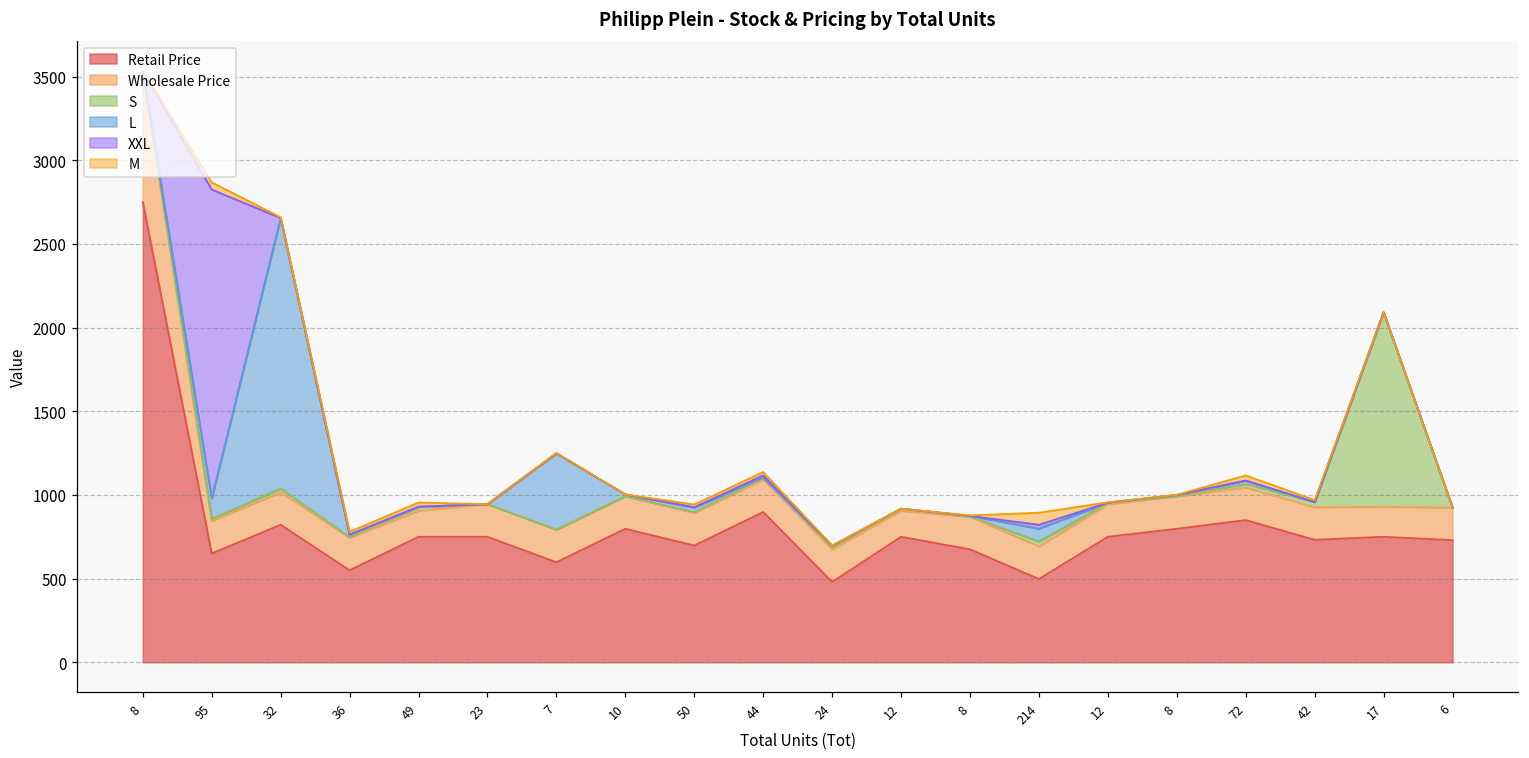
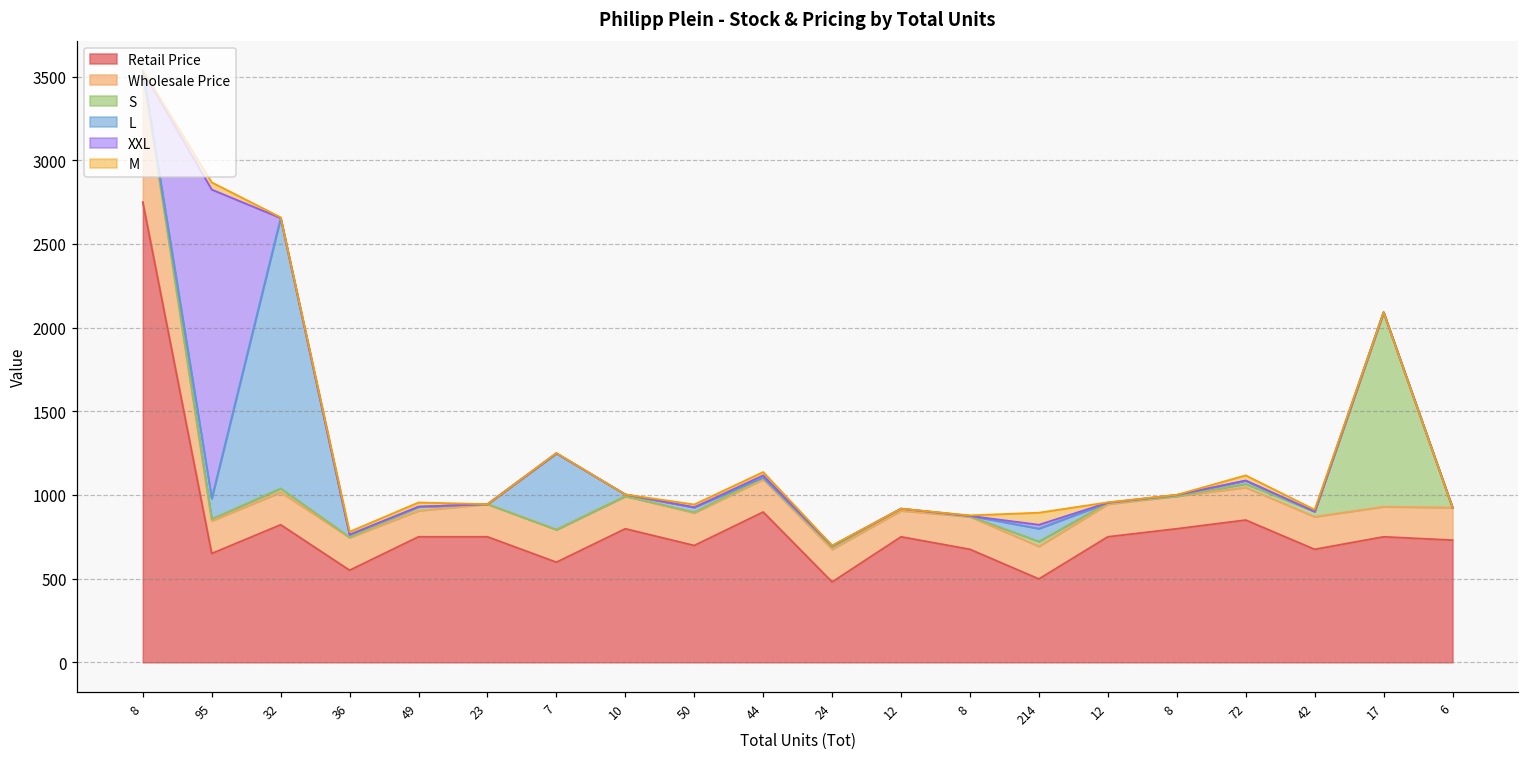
  {
    "Retail Price": {
      "95": 650,
      "32": 820,
      "36": 550,
      "49": 750,
      "23": 750,
      "7": 600,
      "10": 800,
      "50": 700,
      "44": 900,
      "24": 480,
      "214": 500,
      "72": 850,
-     "42": 730,
+     "42": 680,
      "17": 750,
      "6": 730
    },
    "S": {
      "32": 20,
      "214": 30,
      "72": 20
    },
    "L": {
      "95": 120,
      "214": 80
    },
    "XXL": {
      "95": 1850,
      "214": 20
    }
  }
